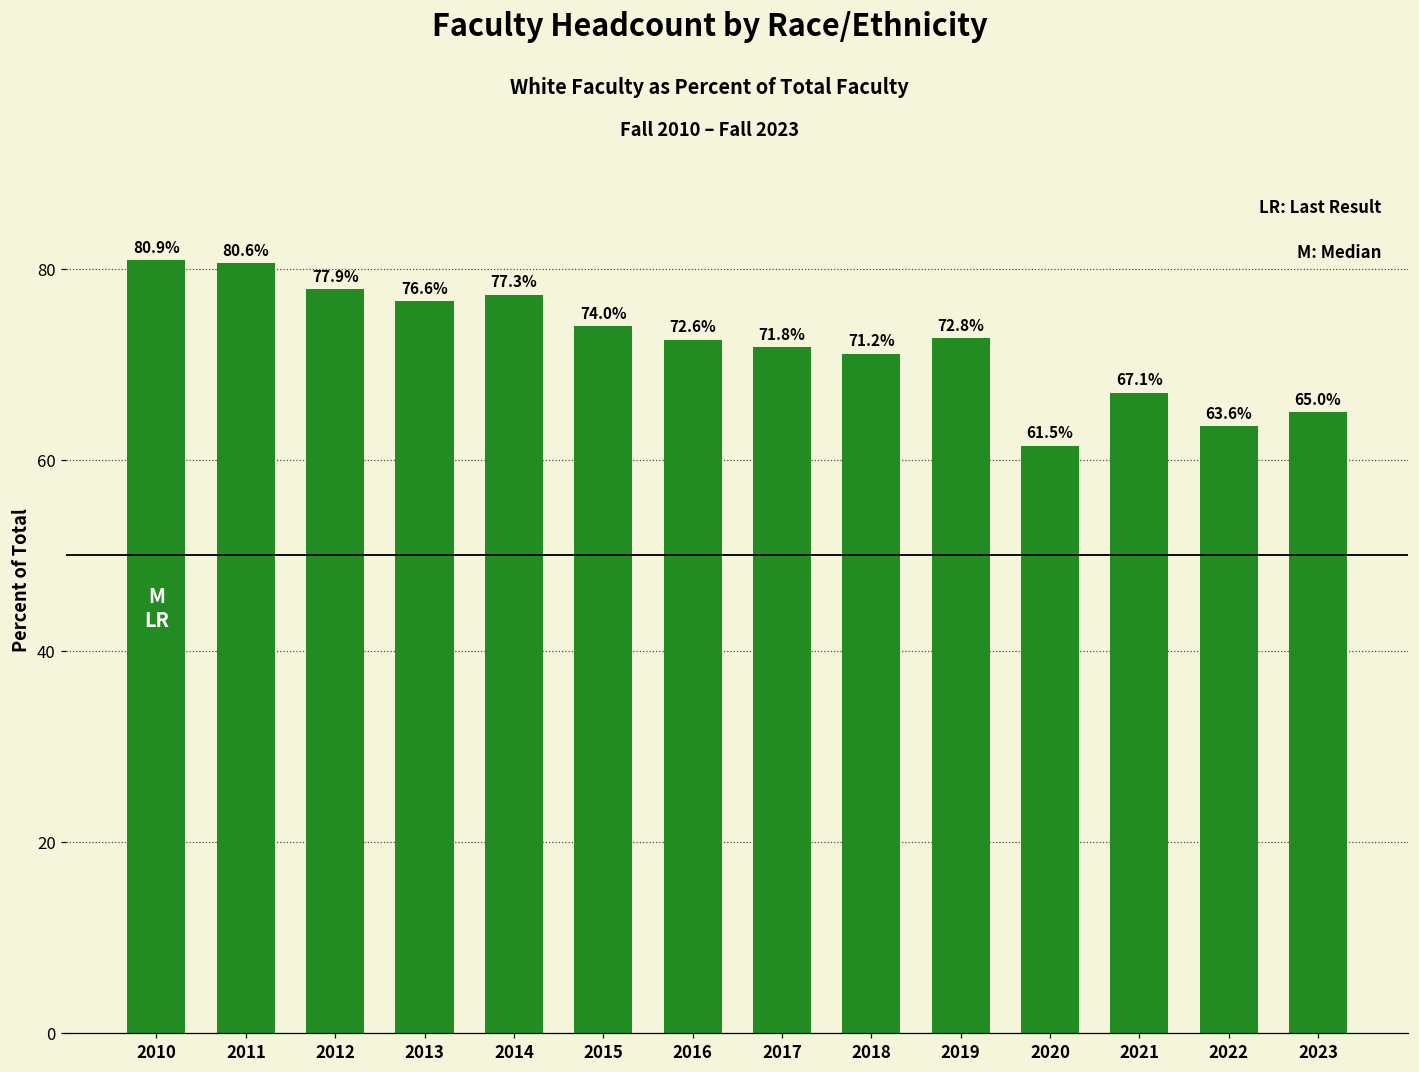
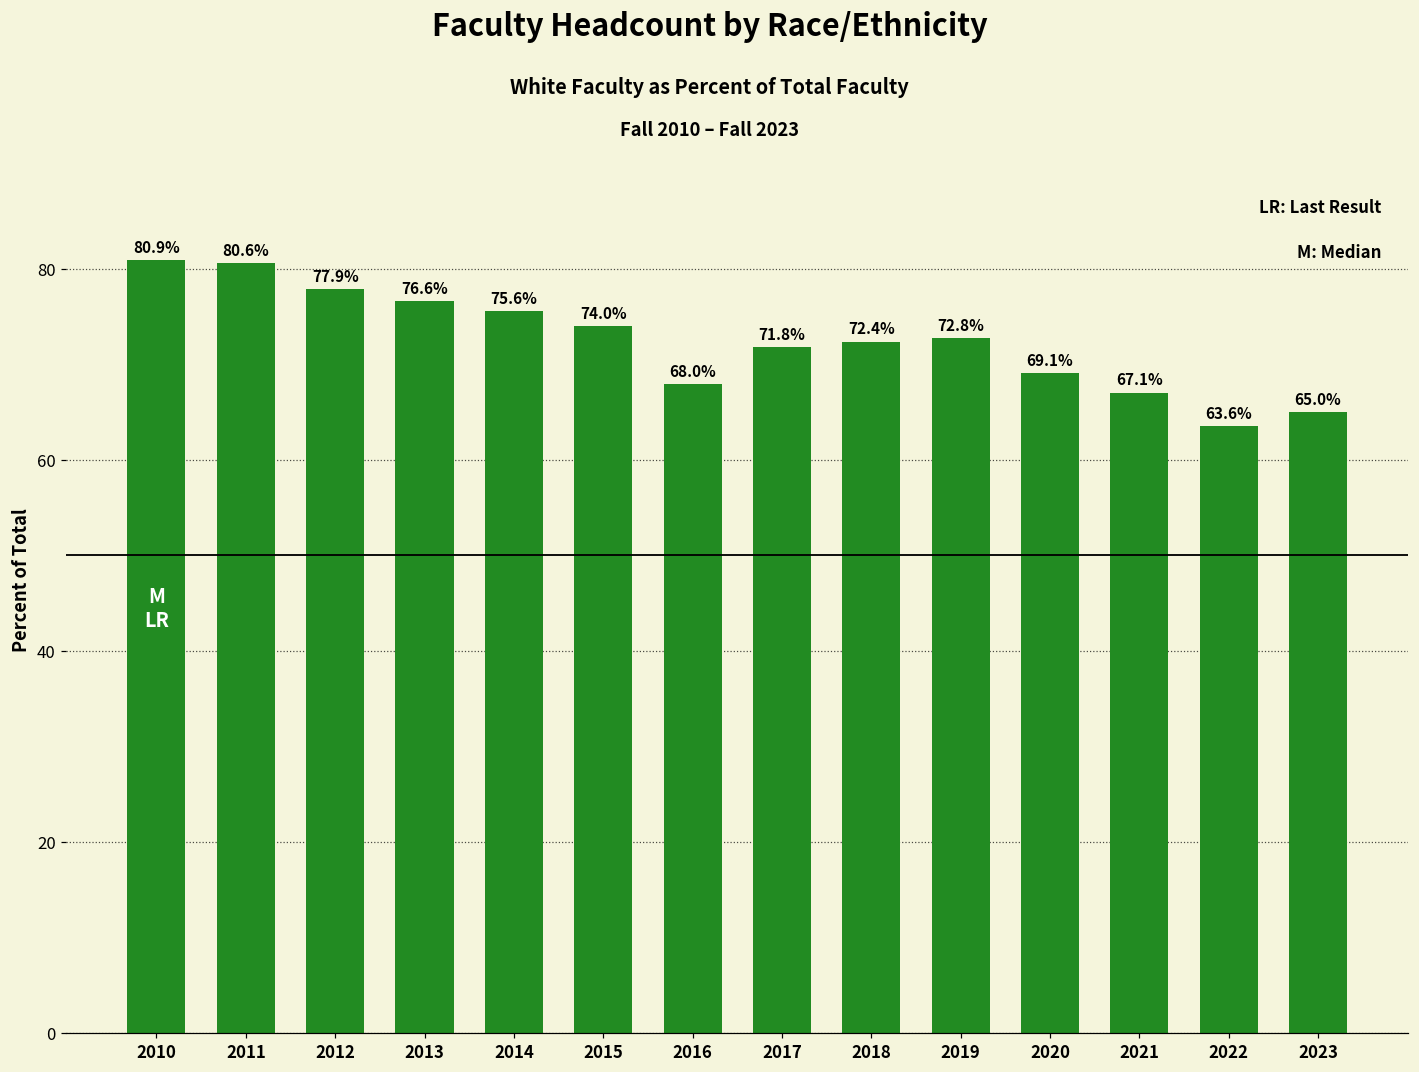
  {
    "2010": "80.9%",
    "2011": "80.6%",
    "2012": "77.9%",
    "2013": "76.6%",
-   "2014": "77.3%",
+   "2014": "75.6%",
    "2015": "74.0%",
-   "2016": "72.6%",
+   "2016": "68.0%",
    "2017": "71.8%",
-   "2018": "71.2%",
+   "2018": "72.4%",
    "2019": "72.8%",
-   "2020": "61.5%",
+   "2020": "69.1%",
    "2021": "67.1%",
    "2022": "63.6%",
    "2023": "65.0%"
  }
